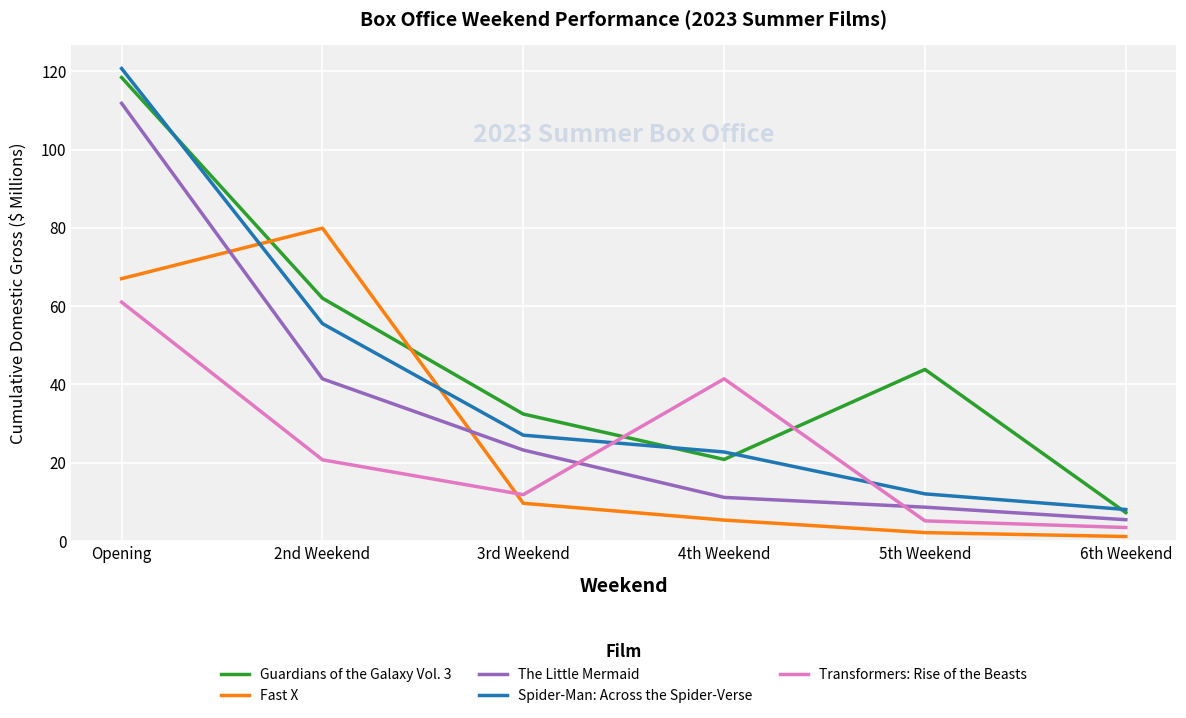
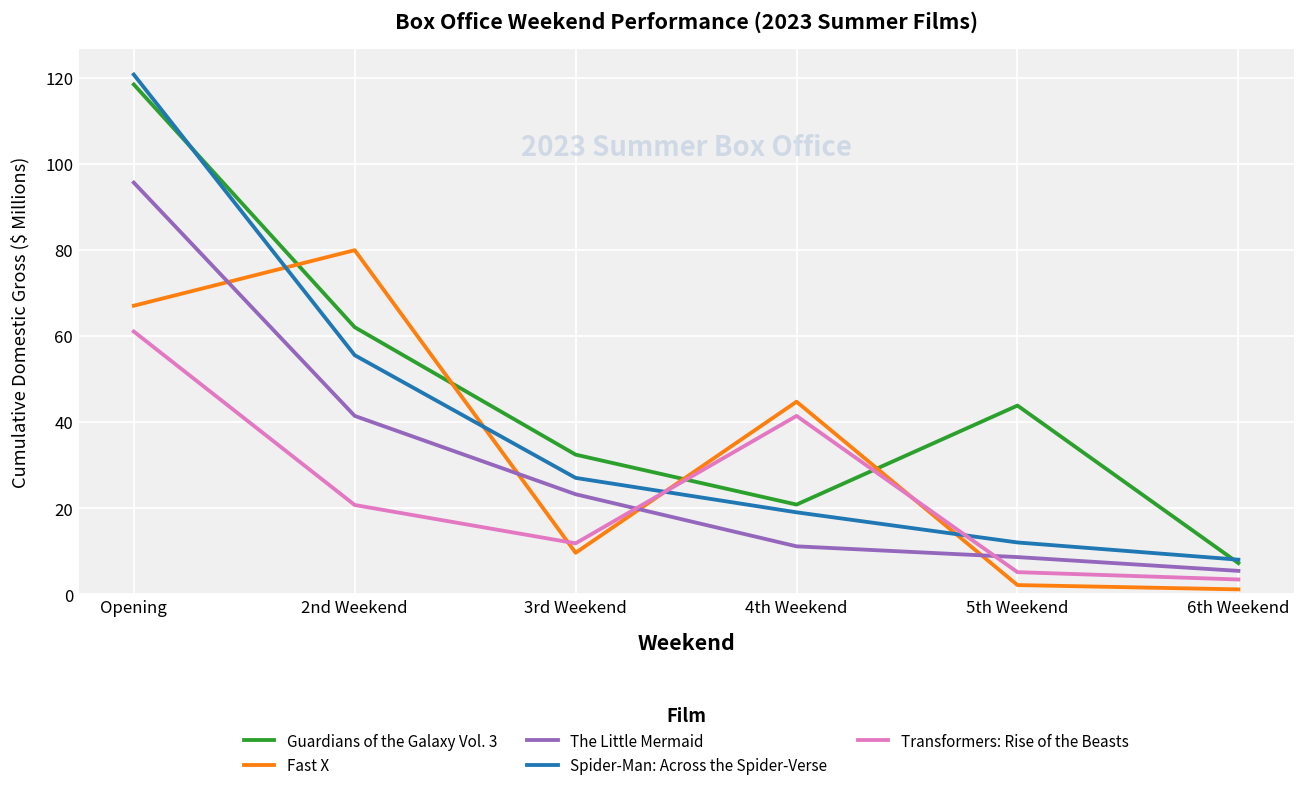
  {
    "Guardians of the Galaxy Vol. 3": {
      "Opening": 118,
      "2nd Weekend": 62,
      "3rd Weekend": 32,
      "4th Weekend": 21,
      "5th Weekend": 44,
      "6th Weekend": 7
    },
    "Fast X": {
      "Opening": 67,
      "2nd Weekend": 80,
      "3rd Weekend": 10,
-     "4th Weekend": 5,
+     "4th Weekend": 45,
      "5th Weekend": 2,
      "6th Weekend": 1
    },
    "The Little Mermaid": {
-     "Opening": 112,
+     "Opening": 96,
      "2nd Weekend": 41,
      "3rd Weekend": 23,
      "4th Weekend": 11,
      "5th Weekend": 9,
      "6th Weekend": 5
    },
    "Spider-Man: Across the Spider-Verse": {
      "Opening": 121,
      "2nd Weekend": 56,
      "3rd Weekend": 27,
-     "4th Weekend": 23,
+     "4th Weekend": 19,
      "5th Weekend": 12,
      "6th Weekend": 8
    },
    "Transformers: Rise of the Beasts": {
      "Opening": 61,
      "2nd Weekend": 21,
      "3rd Weekend": 12,
      "4th Weekend": 41,
      "5th Weekend": 5,
      "6th Weekend": 3
    }
  }
